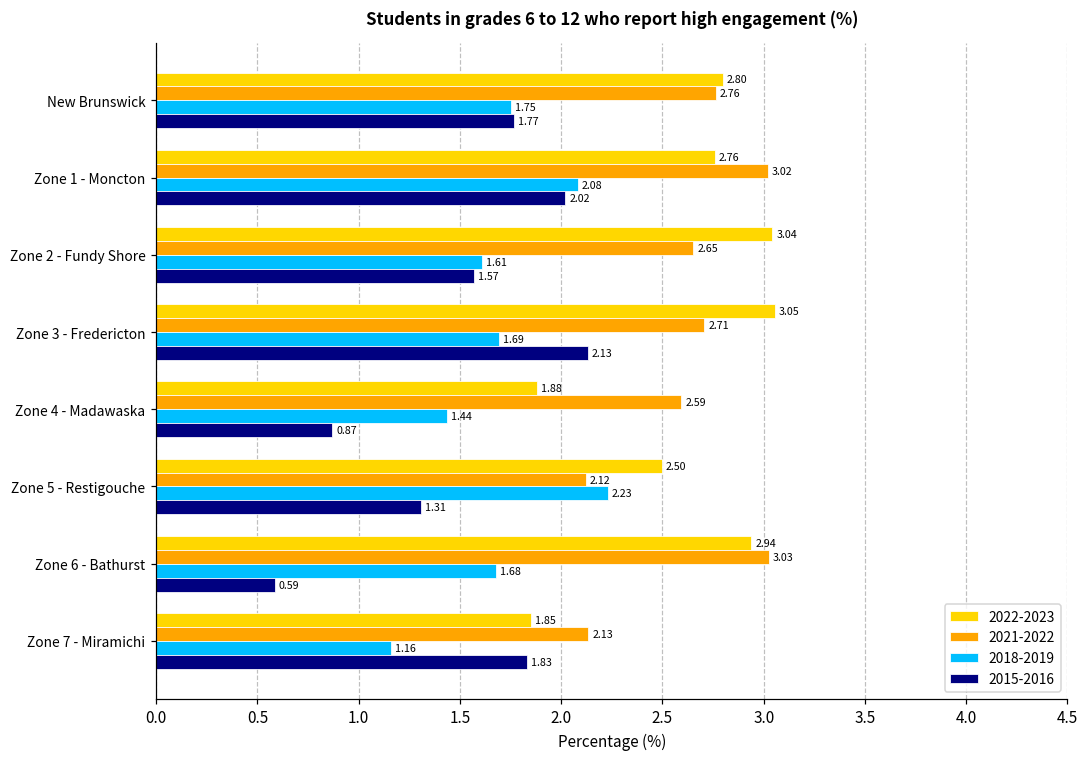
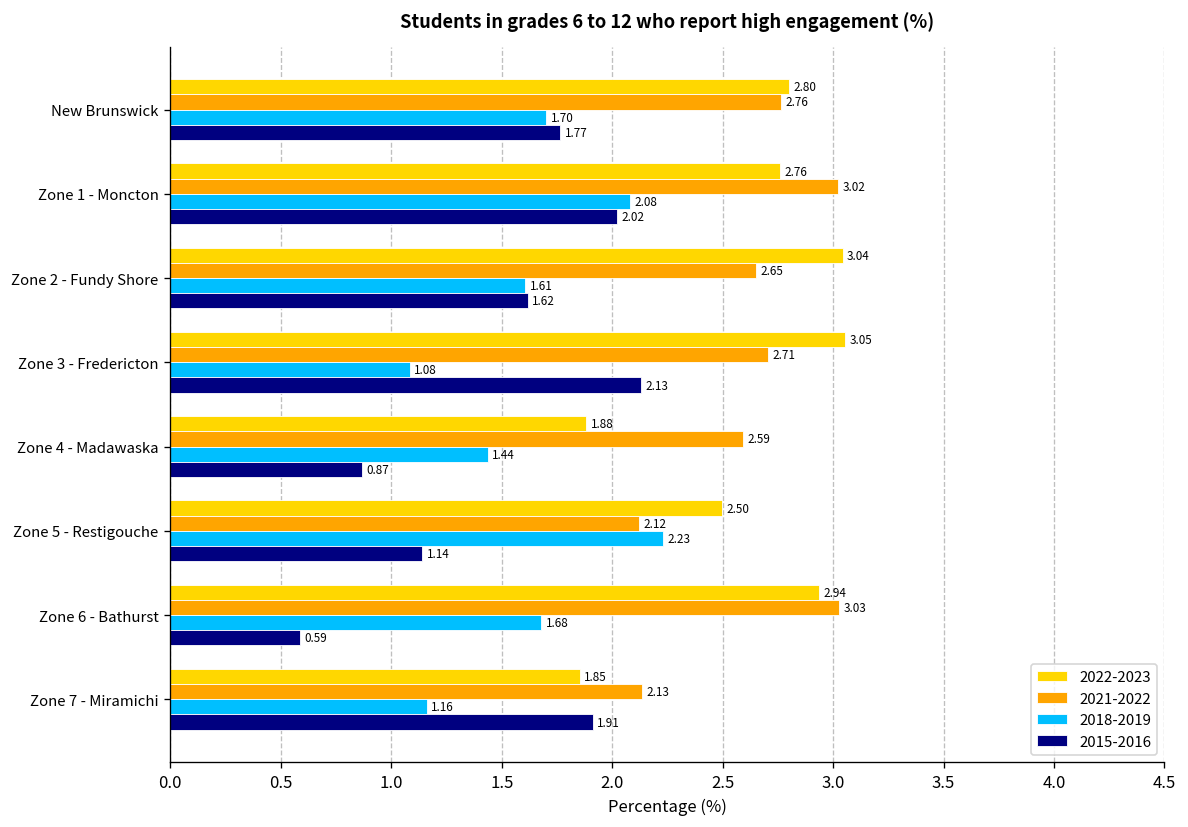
  {
    "2018-2019": {
-     "New Brunswick": 1.75,
+     "New Brunswick": 1.70,
      "Zone 1 - Moncton": 2.08,
      "Zone 2 - Fundy Shore": 1.61,
-     "Zone 3 - Fredericton": 1.69,
+     "Zone 3 - Fredericton": 1.08,
      "Zone 4 - Madawaska": 1.44,
      "Zone 5 - Restigouche": 2.23,
      "Zone 6 - Bathurst": 1.68,
      "Zone 7 - Miramichi": 1.16
    },
    "2015-2016": {
      "New Brunswick": 1.77,
      "Zone 1 - Moncton": 2.02,
-     "Zone 2 - Fundy Shore": 1.57,
+     "Zone 2 - Fundy Shore": 1.62,
      "Zone 3 - Fredericton": 2.13,
      "Zone 4 - Madawaska": 0.87,
-     "Zone 5 - Restigouche": 1.31,
+     "Zone 5 - Restigouche": 1.14,
      "Zone 6 - Bathurst": 0.59,
-     "Zone 7 - Miramichi": 1.83
+     "Zone 7 - Miramichi": 1.91
    }
  }
